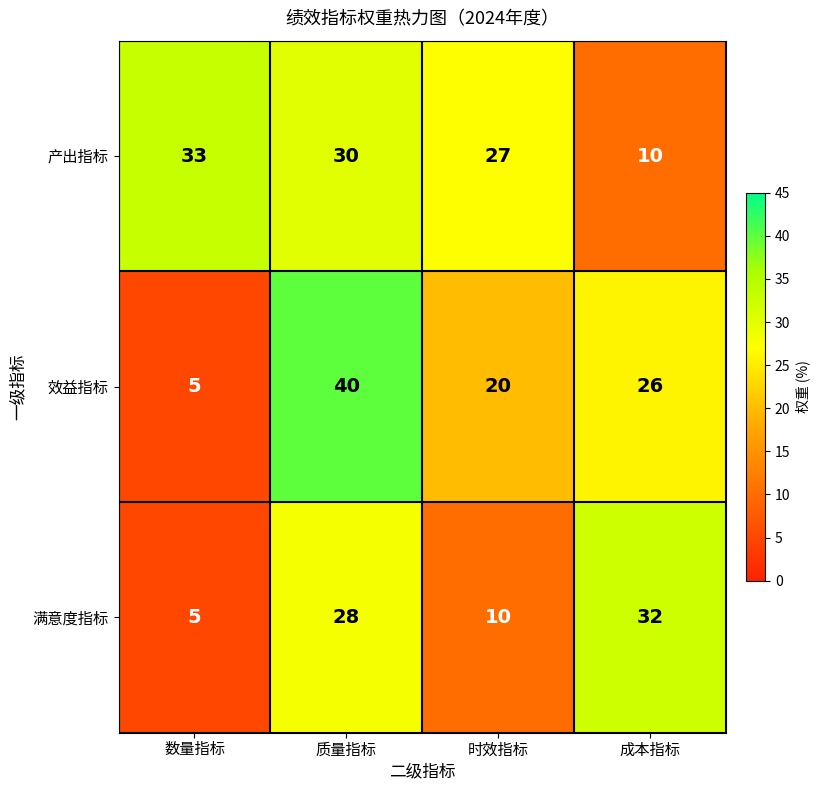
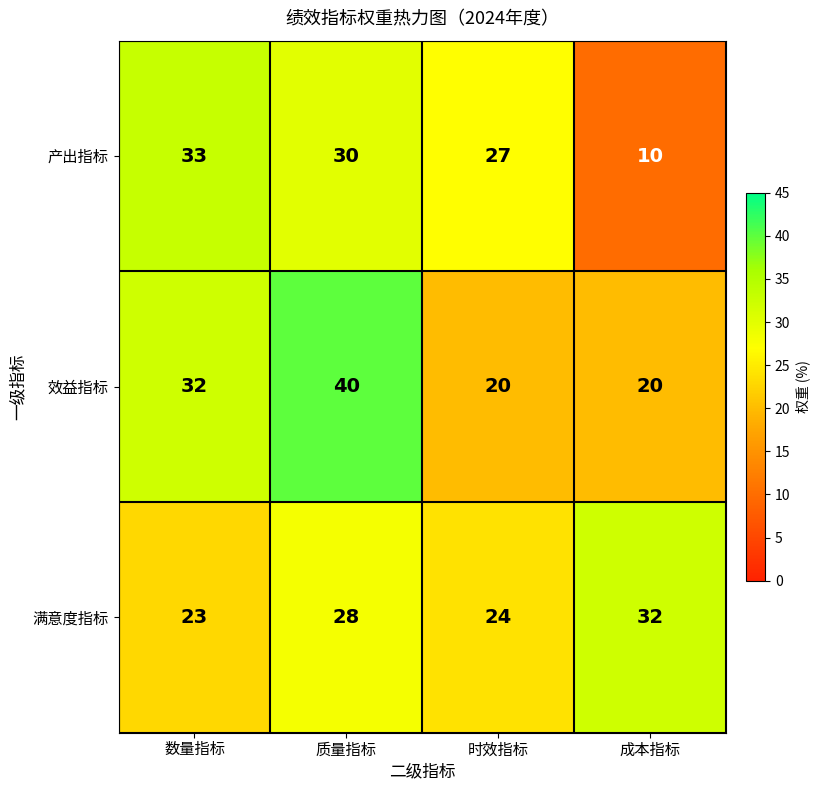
  {
    "产出指标": {
      "数量指标": 33,
      "质量指标": 30,
      "时效指标": 27,
      "成本指标": 10
    },
    "效益指标": {
-     "数量指标": 5,
+     "数量指标": 32,
      "质量指标": 40,
      "时效指标": 20,
-     "成本指标": 26
+     "成本指标": 20
    },
    "满意度指标": {
-     "数量指标": 5,
+     "数量指标": 23,
      "质量指标": 28,
-     "时效指标": 10,
+     "时效指标": 24,
      "成本指标": 32
    }
  }
